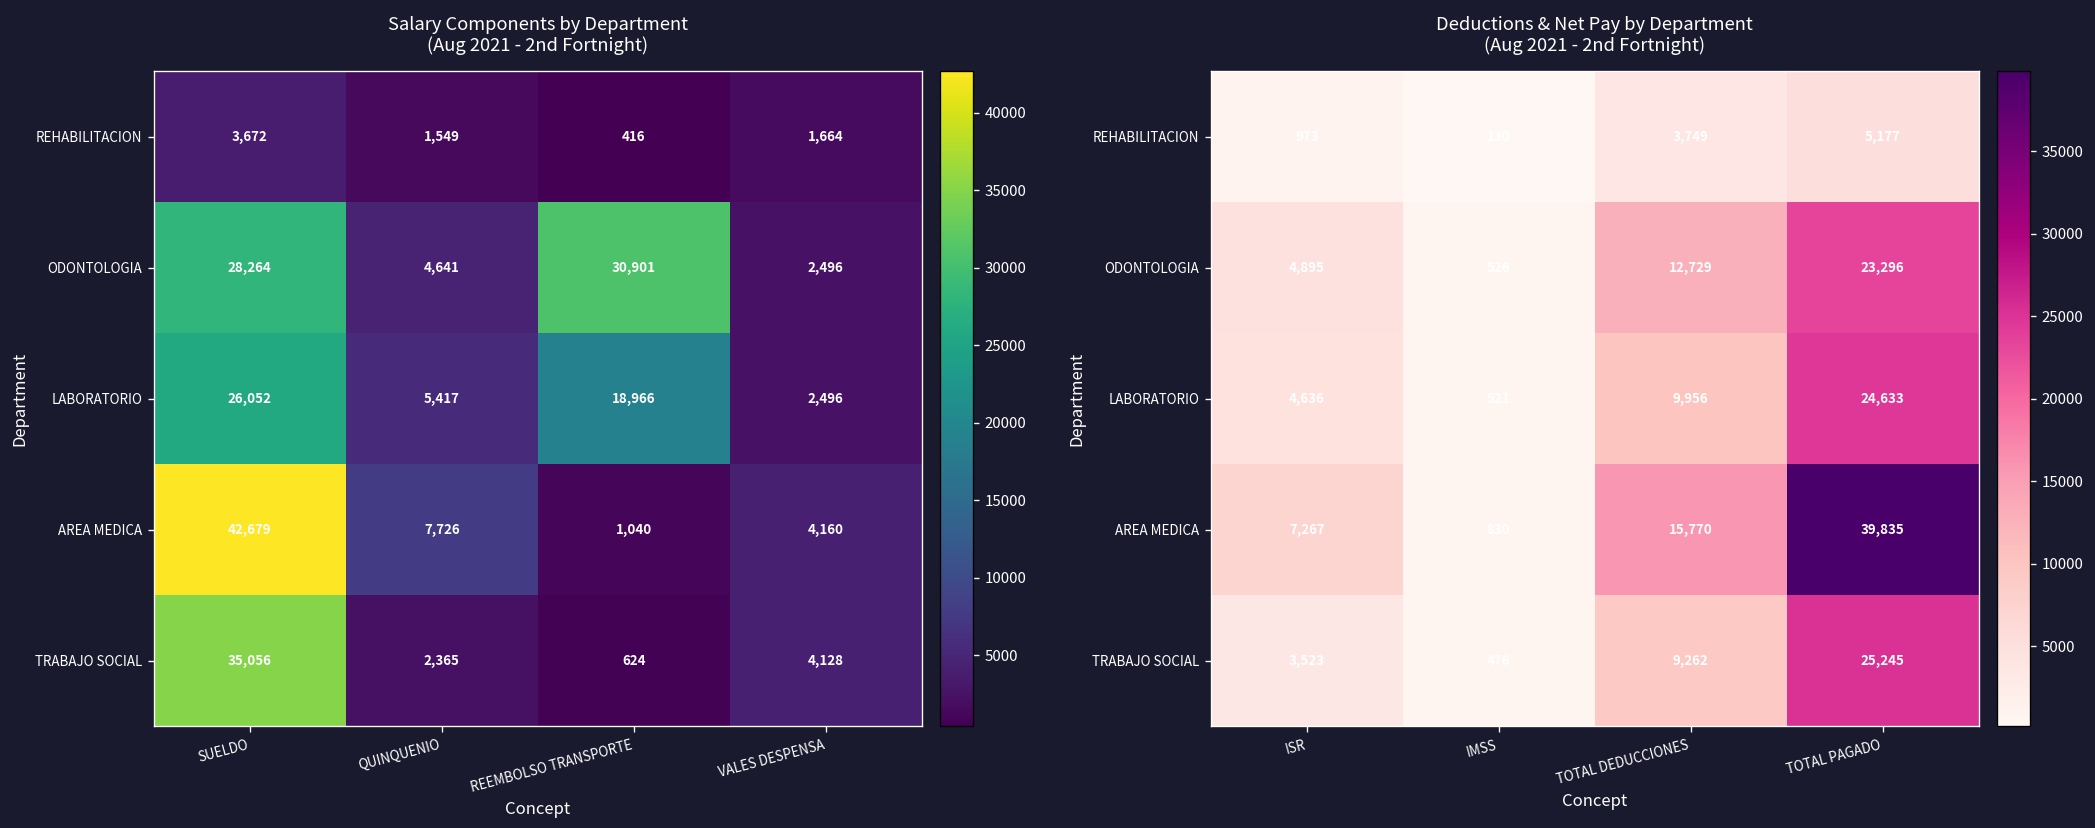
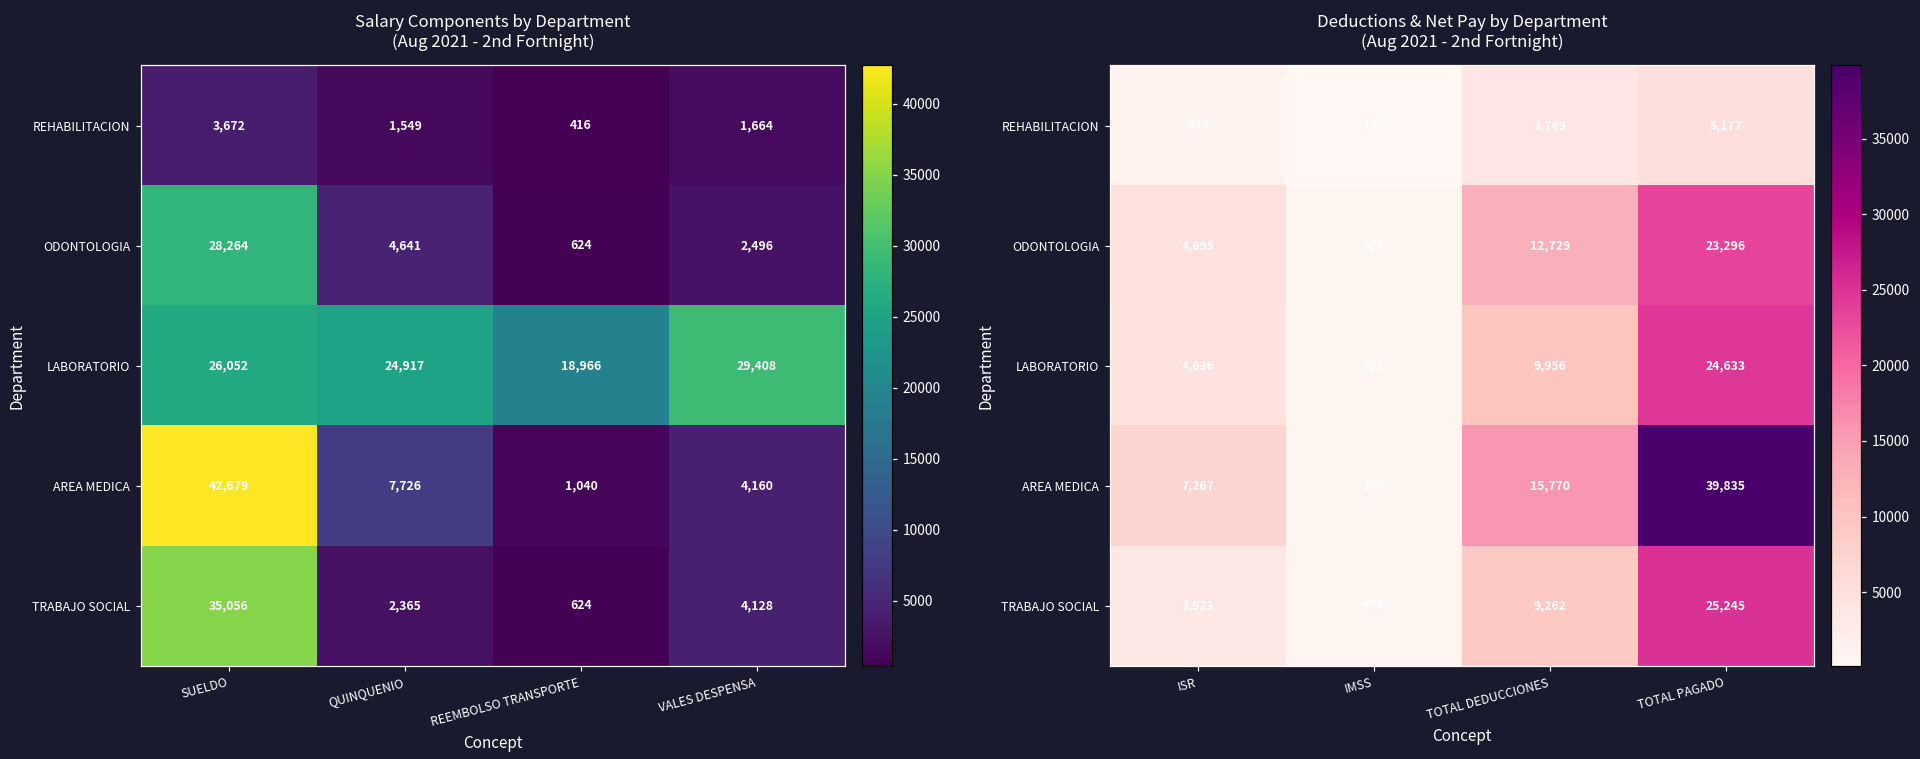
  {
    "Salary Components by Department (Aug 2021 - 2nd Fortnight)": {
      "REHABILITACION": {
        "SUELDO": "3,672",
        "QUINQUENIO": "1,549",
        "REEMBOLSO TRANSPORTE": "416",
        "VALES DESPENSA": "1,664"
      },
      "ODONTOLOGIA": {
        "SUELDO": "28,264",
        "QUINQUENIO": "4,641",
-       "REEMBOLSO TRANSPORTE": "30,901",
+       "REEMBOLSO TRANSPORTE": "624",
        "VALES DESPENSA": "2,496"
      },
      "LABORATORIO": {
        "SUELDO": "26,052",
-       "QUINQUENIO": "5,417",
+       "QUINQUENIO": "24,917",
        "REEMBOLSO TRANSPORTE": "18,966",
-       "VALES DESPENSA": "2,496"
+       "VALES DESPENSA": "29,408"
      },
      "AREA MEDICA": {
        "SUELDO": "42,679",
        "QUINQUENIO": "7,726",
        "REEMBOLSO TRANSPORTE": "1,040",
        "VALES DESPENSA": "4,160"
      },
      "TRABAJO SOCIAL": {
        "SUELDO": "35,056",
        "QUINQUENIO": "2,365",
        "REEMBOLSO TRANSPORTE": "624",
        "VALES DESPENSA": "4,128"
      }
    },
    "Deductions & Net Pay by Department (Aug 2021 - 2nd Fortnight)": {
      "ODONTOLOGIA": {
        "TOTAL DEDUCCIONES": "12,729",
        "TOTAL PAGADO": "23,296"
      },
      "LABORATORIO": {
        "TOTAL DEDUCCIONES": "9,956",
        "TOTAL PAGADO": "24,633"
      },
      "AREA MEDICA": {
        "TOTAL DEDUCCIONES": "15,770",
        "TOTAL PAGADO": "39,835"
      },
      "TRABAJO SOCIAL": {
        "TOTAL DEDUCCIONES": "9,262",
        "TOTAL PAGADO": "25,245"
      }
    }
  }
